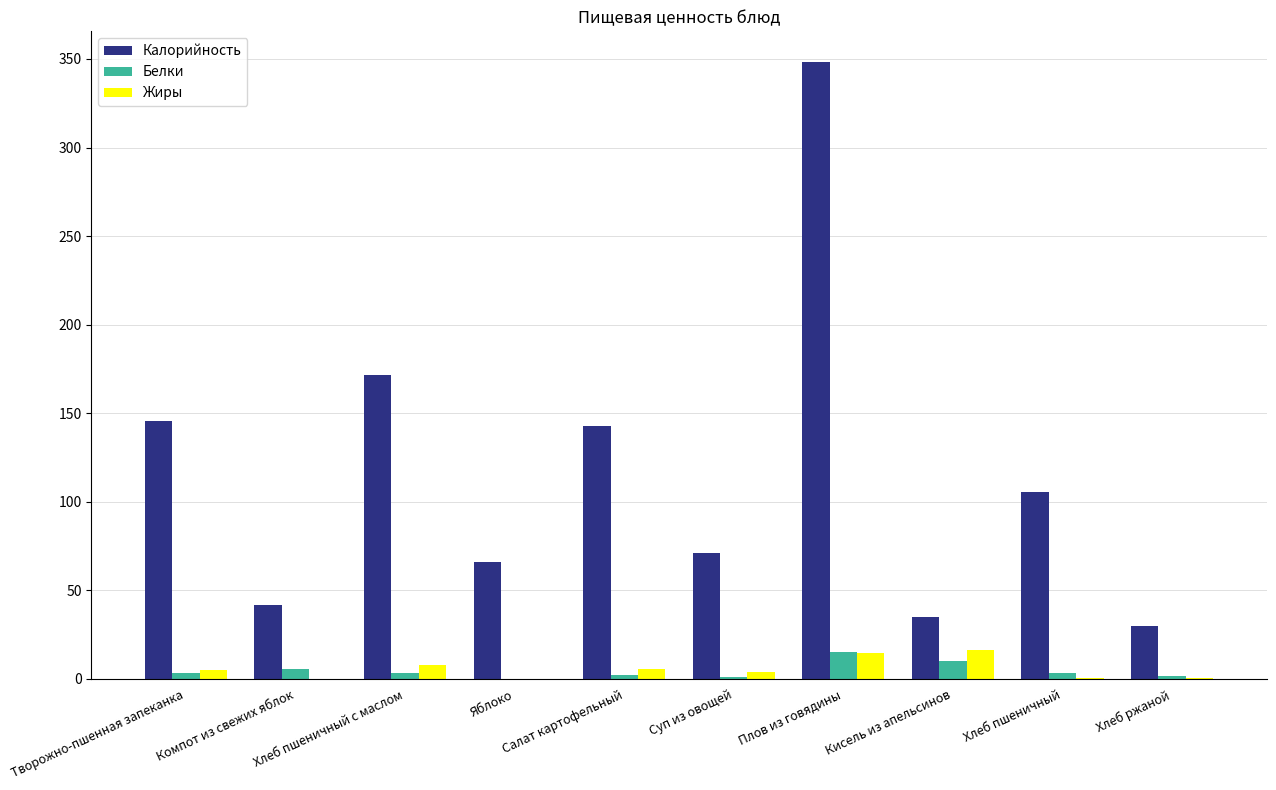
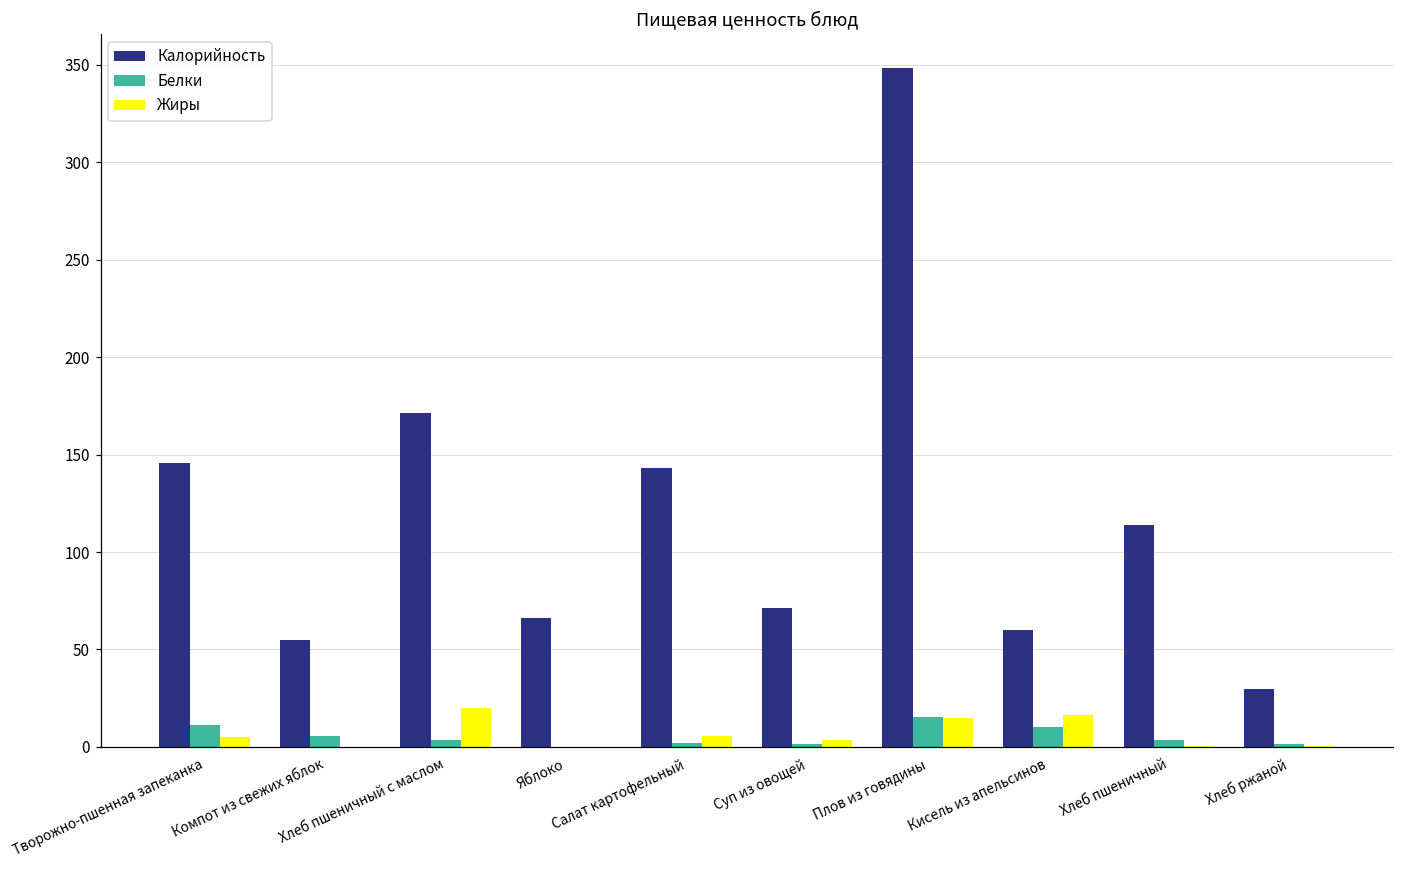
  {
    "Калорийность": {
      "Творожно-пшенная запеканка": 146,
-     "Компот из свежих яблок": 42,
+     "Компот из свежих яблок": 55,
      "Хлеб пшеничный с маслом": 172,
      "Яблоко": 66,
      "Салат картофельный": 143,
      "Суп из овощей": 71,
      "Плов из говядины": 348,
-     "Кисель из апельсинов": 35,
-     "Хлеб пшеничный": 106,
+     "Кисель из апельсинов": 60,
+     "Хлеб пшеничный": 114,
      "Хлеб ржаной": 30
    },
    "Белки": {
-     "Творожно-пшенная запеканка": 4,
+     "Творожно-пшенная запеканка": 11,
      "Компот из свежих яблок": 6,
      "Хлеб пшеничный с маслом": 4,
      "Яблоко": 0,
      "Салат картофельный": 2,
      "Плов из говядины": 15,
      "Кисель из апельсинов": 10,
      "Хлеб пшеничный": 3,
      "Хлеб ржаной": 2
    },
    "Жиры": {
      "Творожно-пшенная запеканка": 5,
-     "Хлеб пшеничный с маслом": 8,
+     "Хлеб пшеничный с маслом": 20,
      "Яблоко": 0,
      "Салат картофельный": 6,
      "Суп из овощей": 4,
      "Плов из говядины": 15,
      "Кисель из апельсинов": 17
    }
  }
